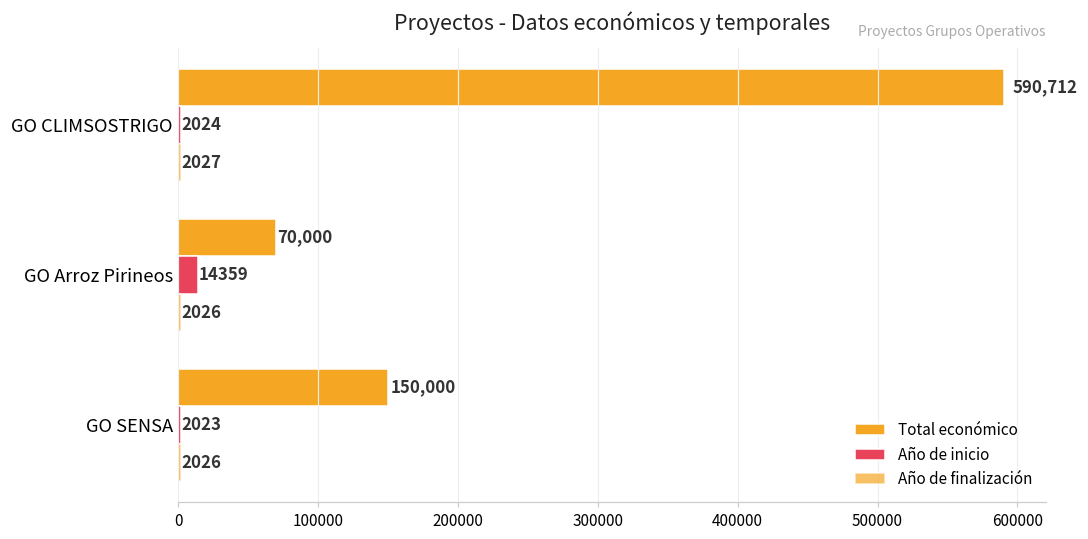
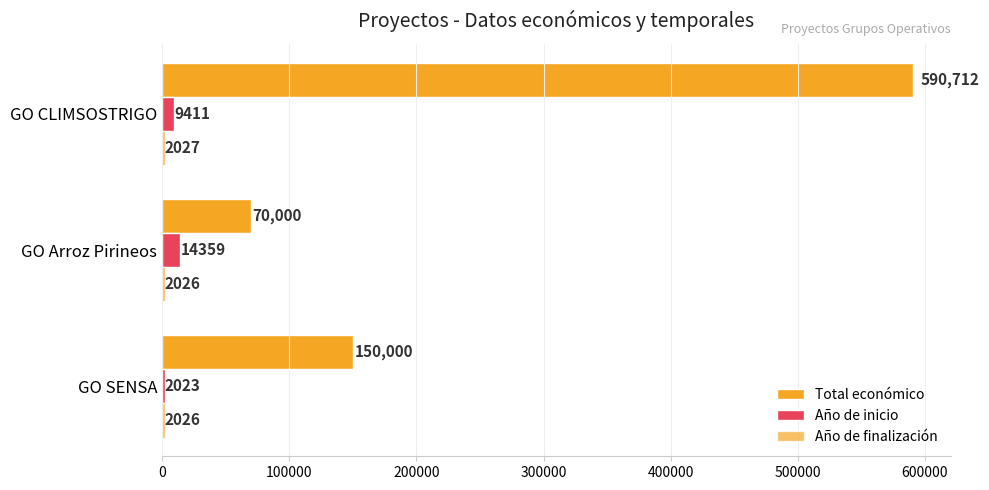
  {
    "Año de inicio": {
-     "GO CLIMSOSTRIGO": 2024,
+     "GO CLIMSOSTRIGO": 9411,
      "GO Arroz Pirineos": 14359,
      "GO SENSA": 2023
    }
  }
